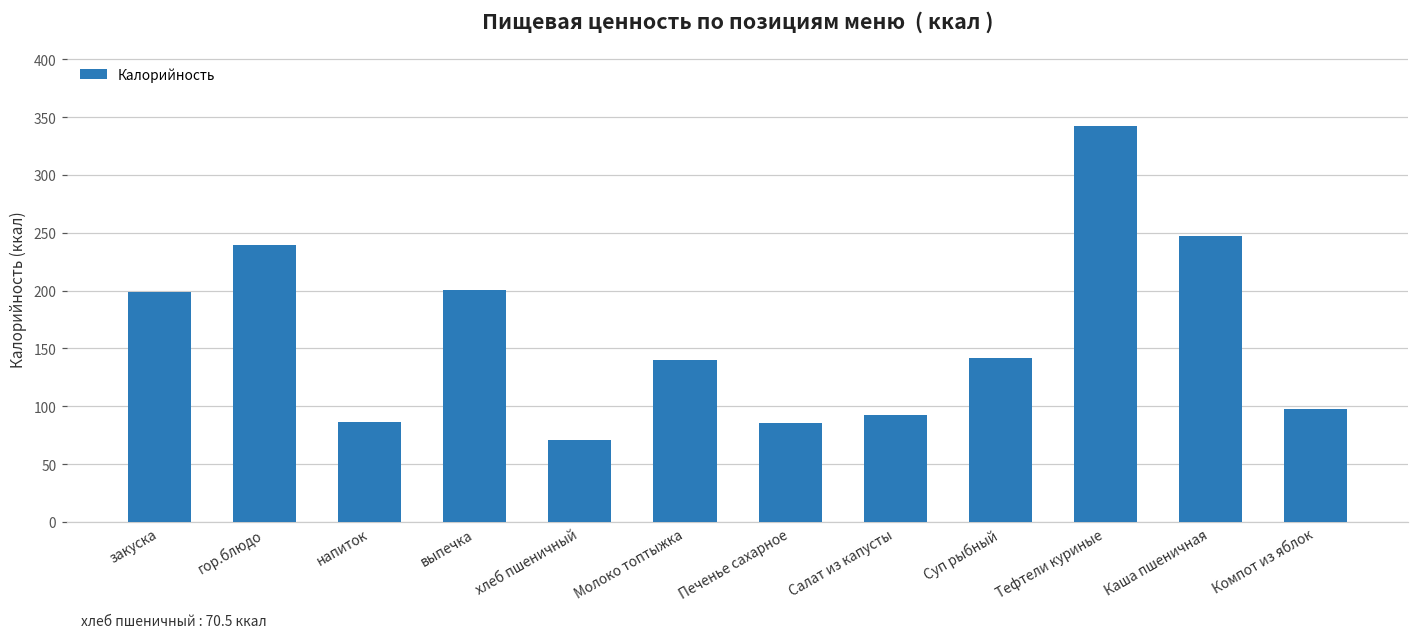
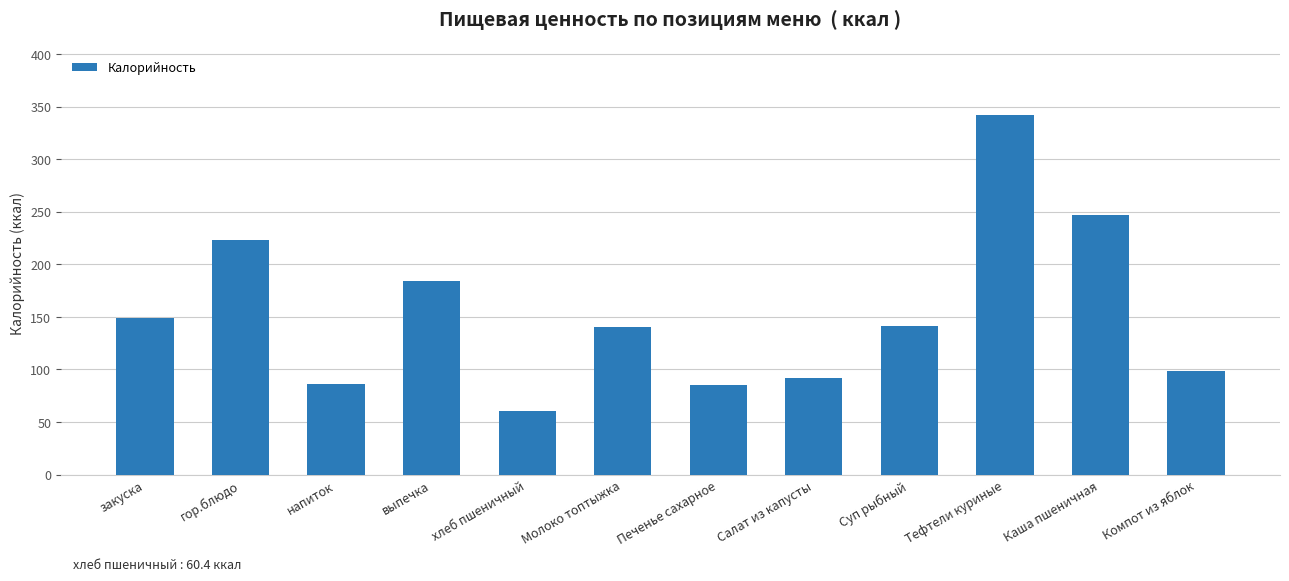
  {
-   "закуска": 199,
-   "гор.блюдо": 239,
-   "выпечка": 201,
-   "хлеб пшеничный": 70.5
+   "закуска": 149,
+   "гор.блюдо": 223,
+   "выпечка": 185,
+   "хлеб пшеничный": 60.4
  }
